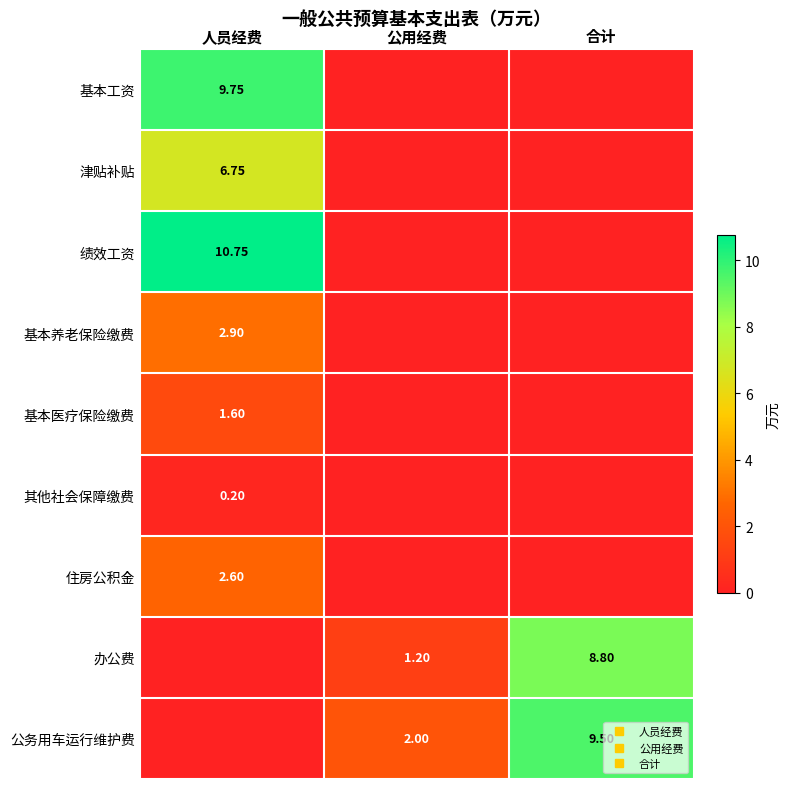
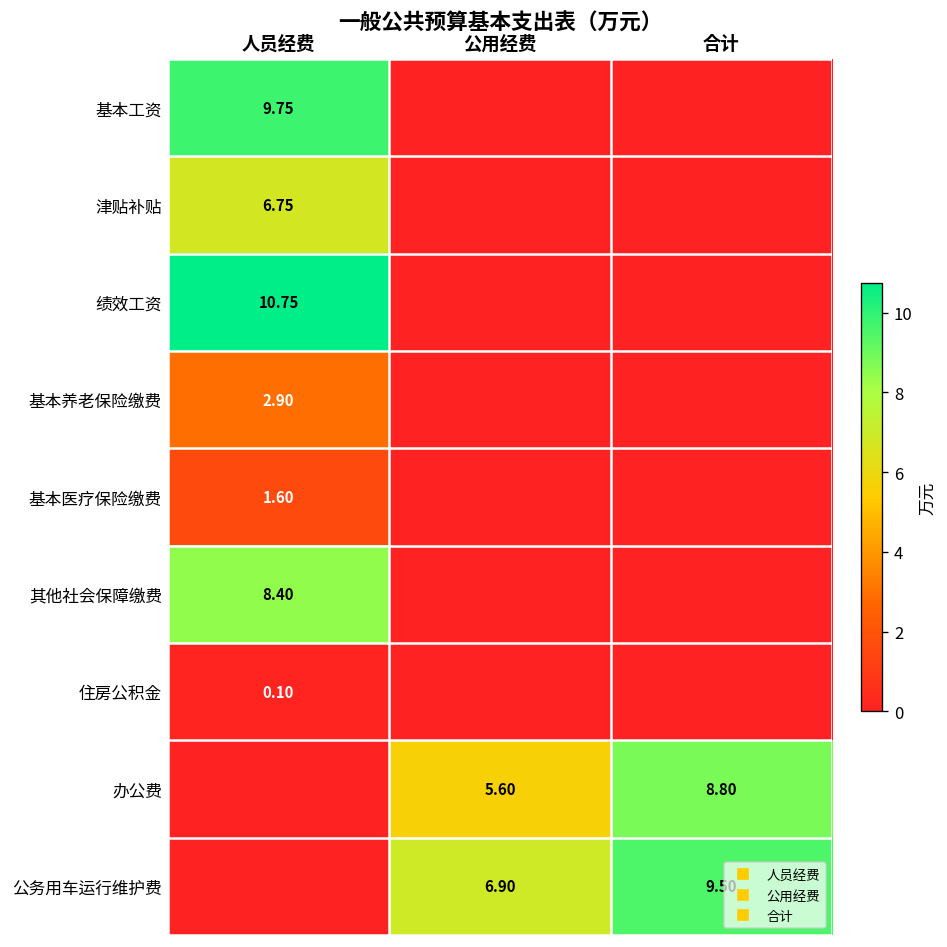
  {
    "基本工资": {
      "人员经费": 9.75
    },
    "津贴补贴": {
      "人员经费": 6.75
    },
    "绩效工资": {
      "人员经费": 10.75
    },
    "基本养老保险缴费": {
      "人员经费": 2.90
    },
    "基本医疗保险缴费": {
      "人员经费": 1.60
    },
    "其他社会保障缴费": {
-     "人员经费": 0.20
+     "人员经费": 8.40
    },
    "住房公积金": {
-     "人员经费": 2.60
+     "人员经费": 0.10
    },
    "办公费": {
-     "公用经费": 1.20,
+     "公用经费": 5.60,
      "合计": 8.80
    },
    "公务用车运行维护费": {
-     "公用经费": 2.00
+     "公用经费": 6.90
    }
  }
